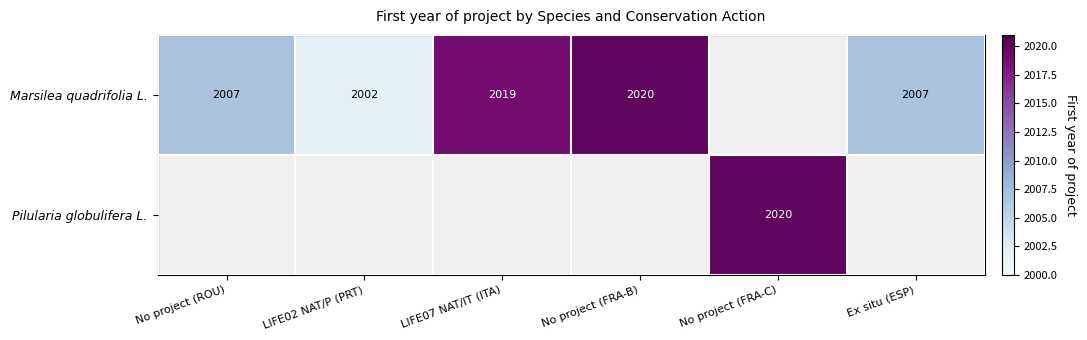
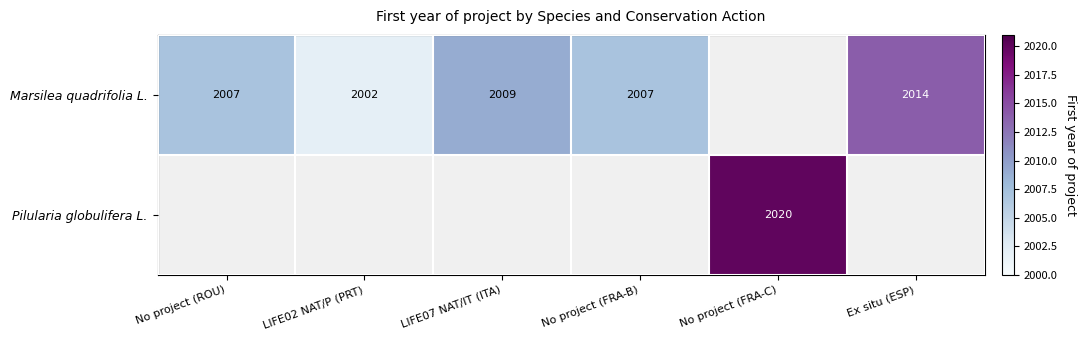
  {
    "Marsilea quadrifolia L.": {
      "No project (ROU)": 2007,
      "LIFE02 NAT/P (PRT)": 2002,
-     "LIFE07 NAT/IT (ITA)": 2019,
-     "No project (FRA-B)": 2020,
-     "Ex situ (ESP)": 2007
+     "LIFE07 NAT/IT (ITA)": 2009,
+     "No project (FRA-B)": 2007,
+     "Ex situ (ESP)": 2014
    },
    "Pilularia globulifera L.": {
      "No project (FRA-C)": 2020
    }
  }
